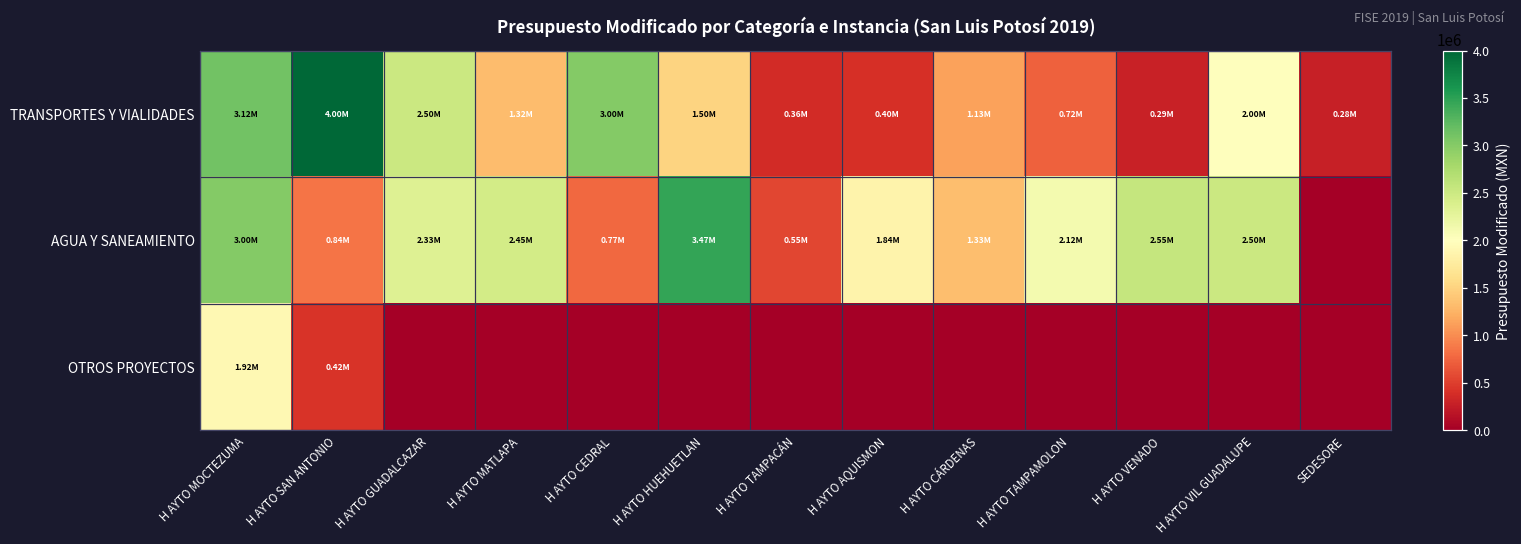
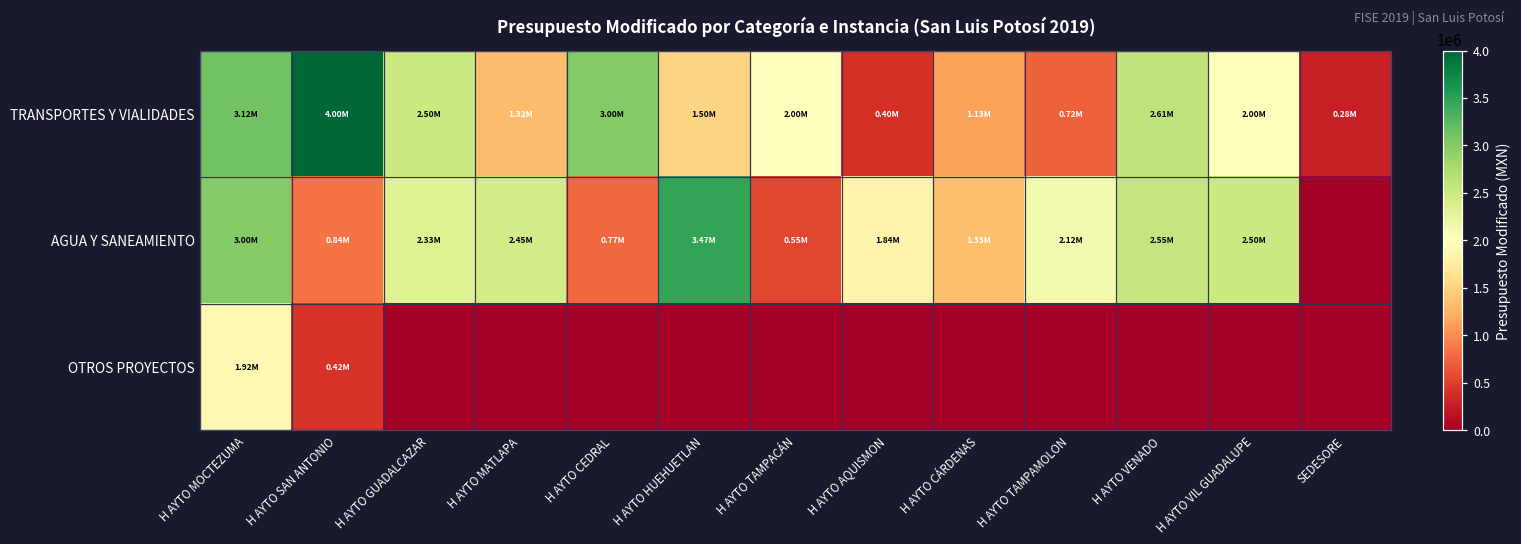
  {
    "TRANSPORTES Y VIALIDADES": {
      "H AYTO MOCTEZUMA": "3.12M",
      "H AYTO SAN ANTONIO": "4.00M",
      "H AYTO GUADALCAZAR": "2.50M",
      "H AYTO MATLAPA": "1.32M",
      "H AYTO CEDRAL": "3.00M",
      "H AYTO HUEHUETLAN": "1.50M",
-     "H AYTO TAMPACÁN": "0.36M",
+     "H AYTO TAMPACÁN": "2.00M",
      "H AYTO AQUISMON": "0.40M",
      "H AYTO CÁRDENAS": "1.13M",
      "H AYTO TAMPAMOLON": "0.72M",
-     "H AYTO VENADO": "0.29M",
+     "H AYTO VENADO": "2.61M",
      "H AYTO VIL GUADALUPE": "2.00M",
      "SEDESORE": "0.28M"
    },
    "AGUA Y SANEAMIENTO": {
      "H AYTO MOCTEZUMA": "3.00M",
      "H AYTO SAN ANTONIO": "0.84M",
      "H AYTO GUADALCAZAR": "2.33M",
      "H AYTO MATLAPA": "2.45M",
      "H AYTO CEDRAL": "0.77M",
      "H AYTO HUEHUETLAN": "3.47M",
      "H AYTO TAMPACÁN": "0.55M",
      "H AYTO AQUISMON": "1.84M",
      "H AYTO CÁRDENAS": "1.33M",
      "H AYTO TAMPAMOLON": "2.12M",
      "H AYTO VENADO": "2.55M",
      "H AYTO VIL GUADALUPE": "2.50M"
    },
    "OTROS PROYECTOS": {
      "H AYTO MOCTEZUMA": "1.92M",
      "H AYTO SAN ANTONIO": "0.42M"
    }
  }
